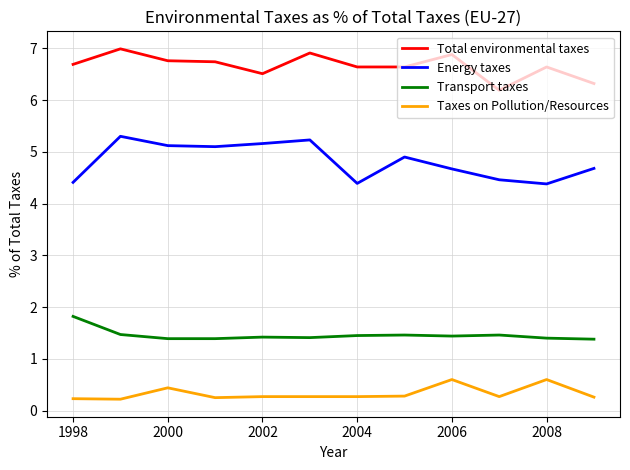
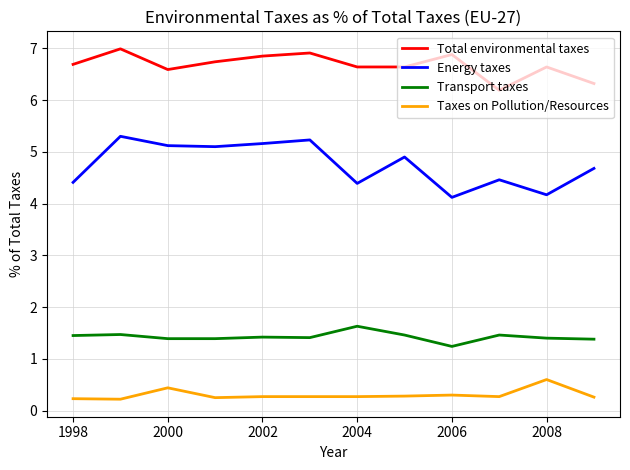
  {
    "Total environmental taxes": {
      "1998": 6.7,
-     "2000": 6.8,
-     "2002": 6.5,
+     "2000": 6.6,
+     "2002": 6.9,
      "2004": 6.6
    },
    "Energy taxes": {
      "1998": 4.4,
      "2000": 5.1,
      "2002": 5.2,
      "2004": 4.4,
-     "2006": 4.7,
-     "2008": 4.4
+     "2006": 4.1,
+     "2008": 4.2
    },
    "Transport taxes": {
-     "1998": 1.8,
+     "1998": 1.5,
      "2000": 1.4,
      "2002": 1.4,
-     "2004": 1.5,
-     "2006": 1.4,
+     "2004": 1.6,
+     "2006": 1.2,
      "2008": 1.4
    },
    "Taxes on Pollution/Resources": {
      "1998": 0.2,
      "2000": 0.4,
      "2002": 0.3,
      "2004": 0.3,
-     "2006": 0.6,
+     "2006": 0.3,
      "2008": 0.6
    }
  }
